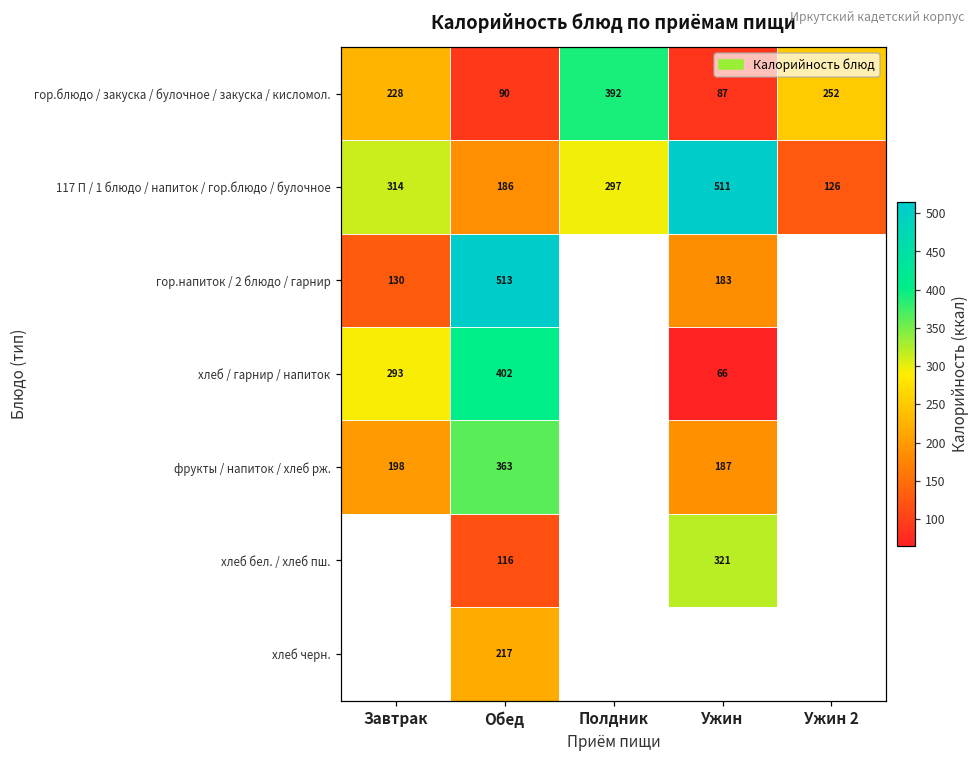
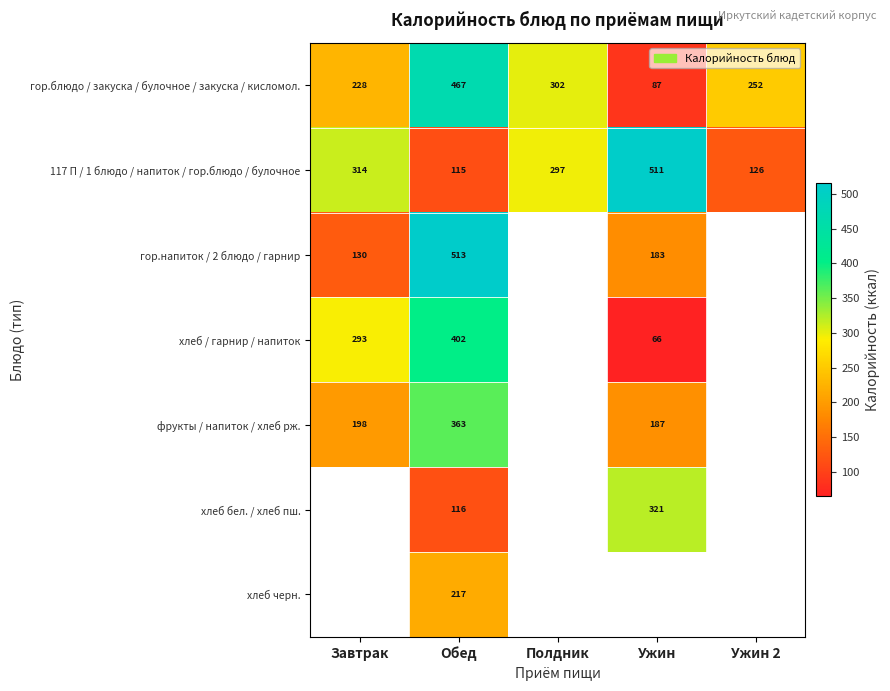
  {
    "гор.блюдо / закуска / булочное / закуска / кисломол.": {
      "Завтрак": 228,
-     "Обед": 90,
-     "Полдник": 392,
+     "Обед": 467,
+     "Полдник": 302,
      "Ужин": 87,
      "Ужин 2": 252
    },
    "117 П / 1 блюдо / напиток / гор.блюдо / булочное": {
      "Завтрак": 314,
-     "Обед": 186,
+     "Обед": 115,
      "Полдник": 297,
      "Ужин": 511,
      "Ужин 2": 126
    },
    "гор.напиток / 2 блюдо / гарнир": {
      "Завтрак": 130,
      "Обед": 513,
      "Ужин": 183
    },
    "хлеб / гарнир / напиток": {
      "Завтрак": 293,
      "Обед": 402,
      "Ужин": 66
    },
    "фрукты / напиток / хлеб рж.": {
      "Завтрак": 198,
      "Обед": 363,
      "Ужин": 187
    },
    "хлеб бел. / хлеб пш.": {
      "Обед": 116,
      "Ужин": 321
    },
    "хлеб черн.": {
      "Обед": 217
    }
  }
